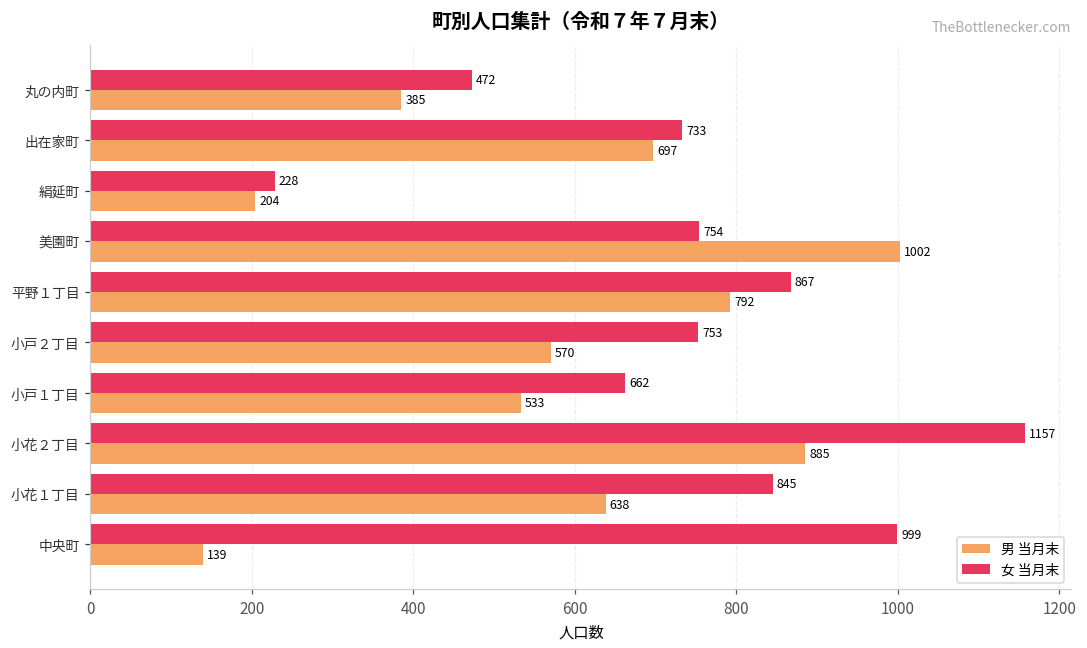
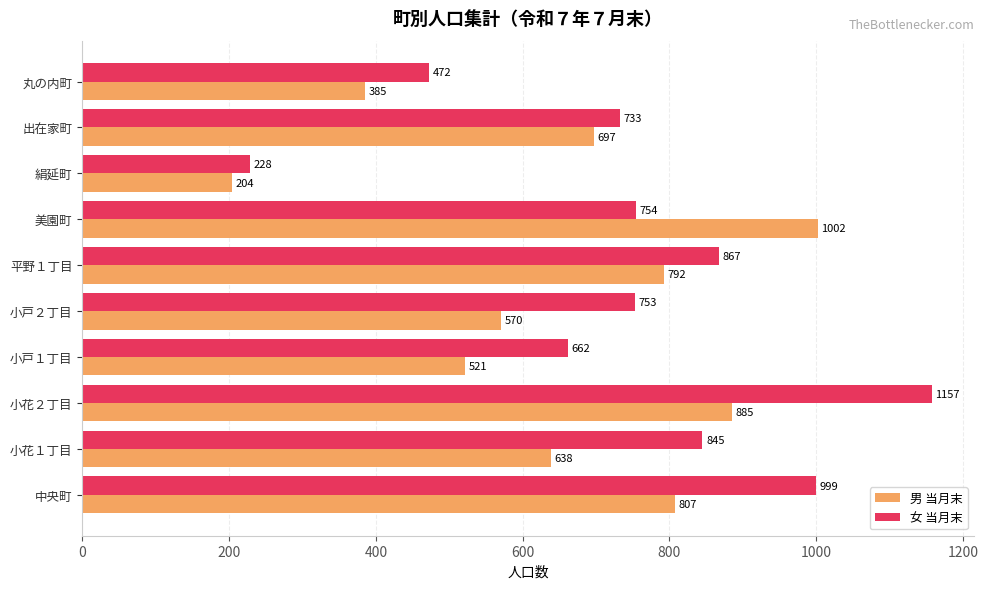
  {
    "男 当月末": {
      "丸の内町": 385,
      "出在家町": 697,
      "絹延町": 204,
      "美園町": 1002,
      "平野１丁目": 792,
      "小戸２丁目": 570,
-     "小戸１丁目": 533,
+     "小戸１丁目": 521,
      "小花２丁目": 885,
      "小花１丁目": 638,
-     "中央町": 139
+     "中央町": 807
    },
    "女 当月末": {
      "丸の内町": 472,
      "出在家町": 733,
      "絹延町": 228,
      "美園町": 754,
      "平野１丁目": 867,
      "小戸２丁目": 753,
      "小戸１丁目": 662,
      "小花２丁目": 1157,
      "小花１丁目": 845,
      "中央町": 999
    }
  }
